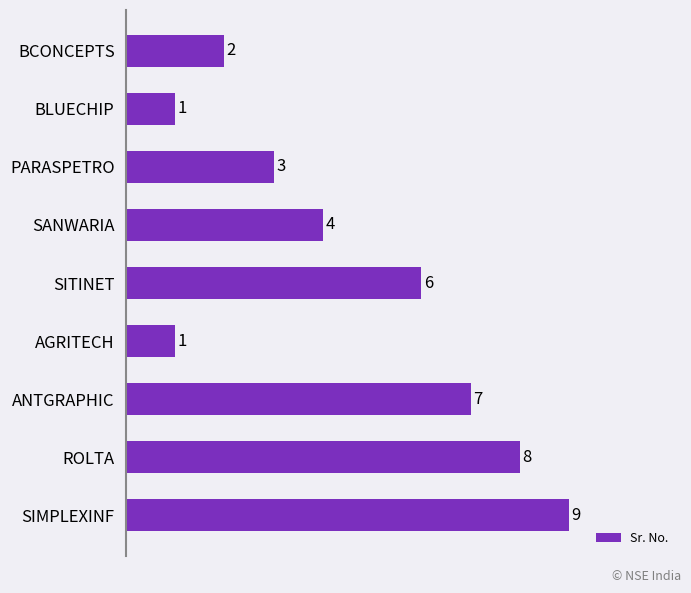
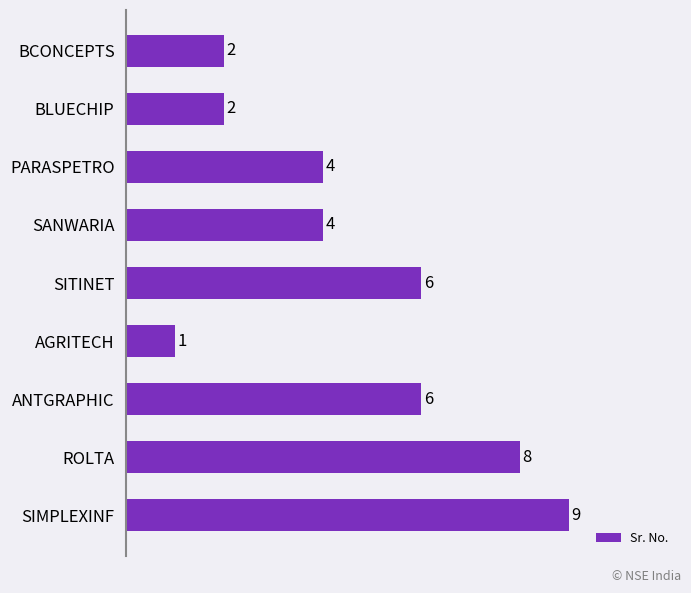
  {
    "BCONCEPTS": 2,
-   "BLUECHIP": 1,
-   "PARASPETRO": 3,
+   "BLUECHIP": 2,
+   "PARASPETRO": 4,
    "SANWARIA": 4,
    "SITINET": 6,
    "AGRITECH": 1,
-   "ANTGRAPHIC": 7,
+   "ANTGRAPHIC": 6,
    "ROLTA": 8,
    "SIMPLEXINF": 9
  }
